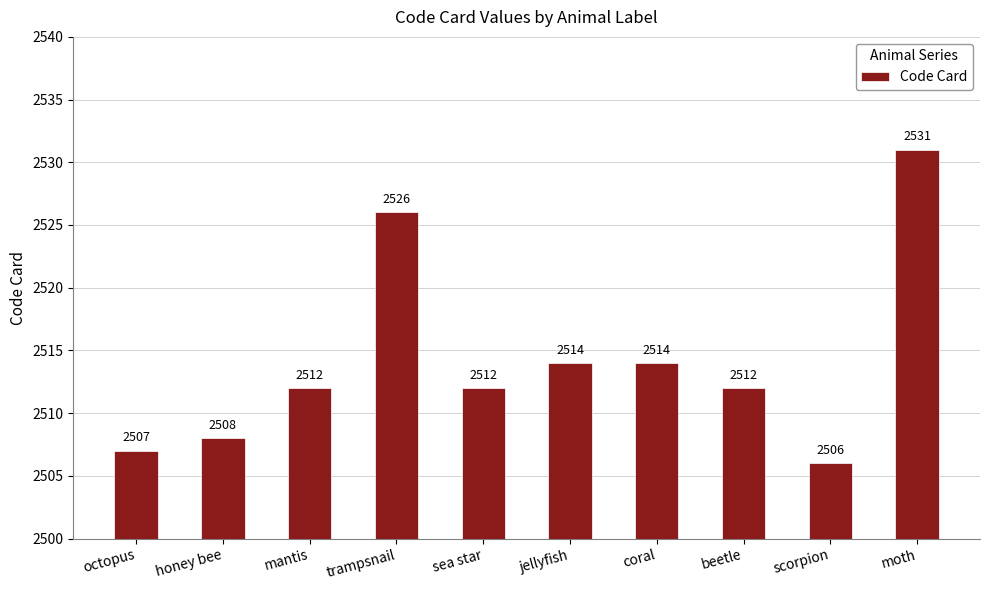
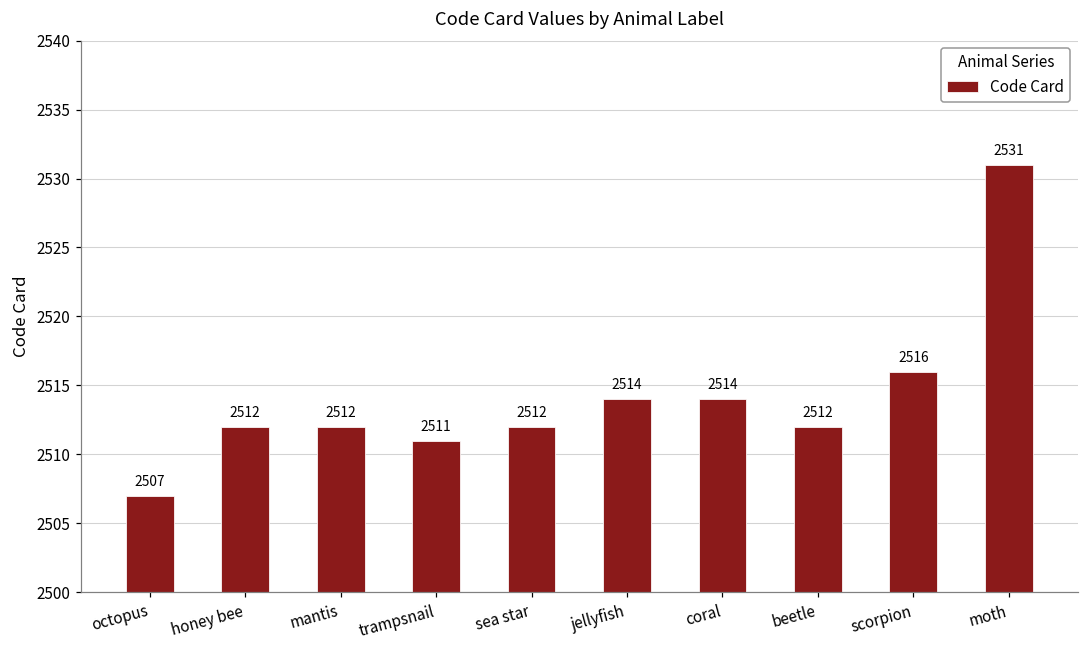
  {
    "octopus": 2507,
-   "honey bee": 2508,
+   "honey bee": 2512,
    "mantis": 2512,
-   "trampsnail": 2526,
+   "trampsnail": 2511,
    "sea star": 2512,
    "jellyfish": 2514,
    "coral": 2514,
    "beetle": 2512,
-   "scorpion": 2506,
+   "scorpion": 2516,
    "moth": 2531
  }
